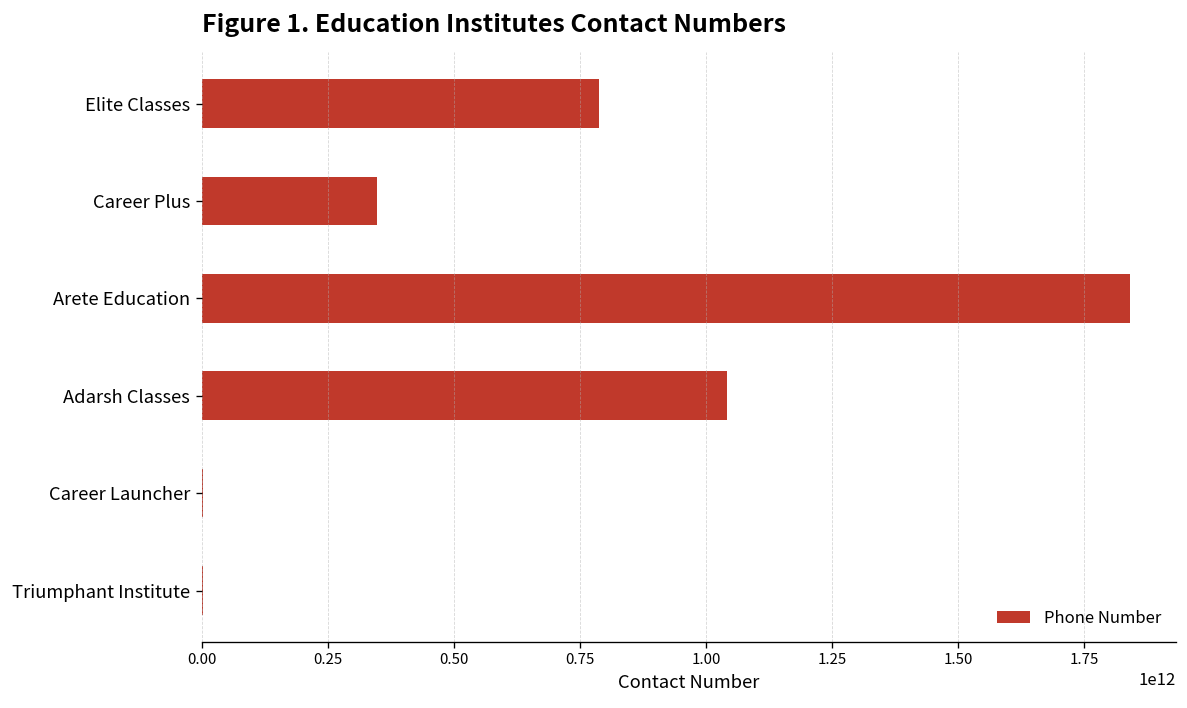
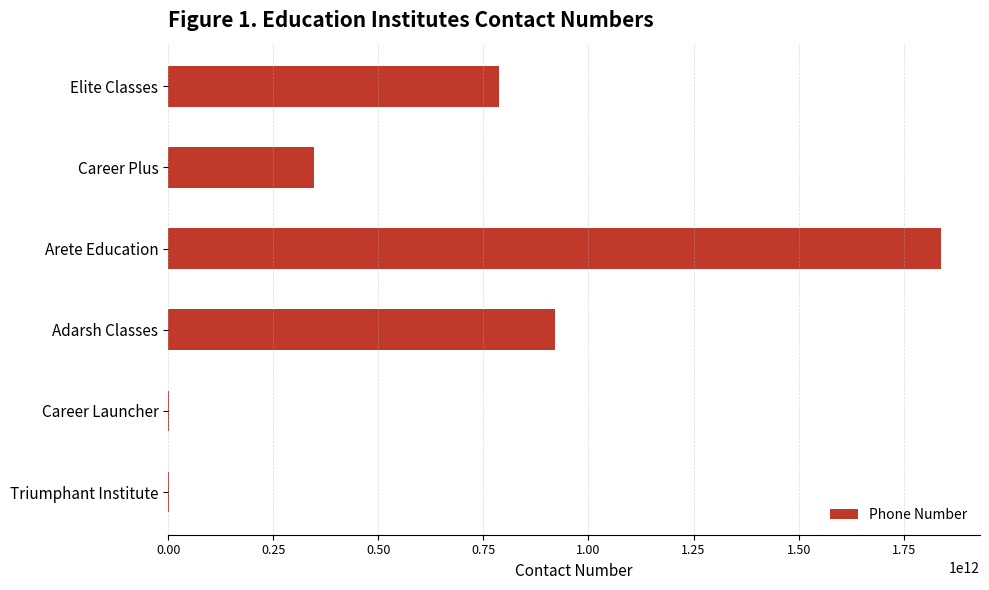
  {
    "Elite Classes": 790000000000,
    "Career Plus": 350000000000,
    "Arete Education": 1840000000000,
-   "Adarsh Classes": 1040000000000
+   "Adarsh Classes": 920000000000
  }
